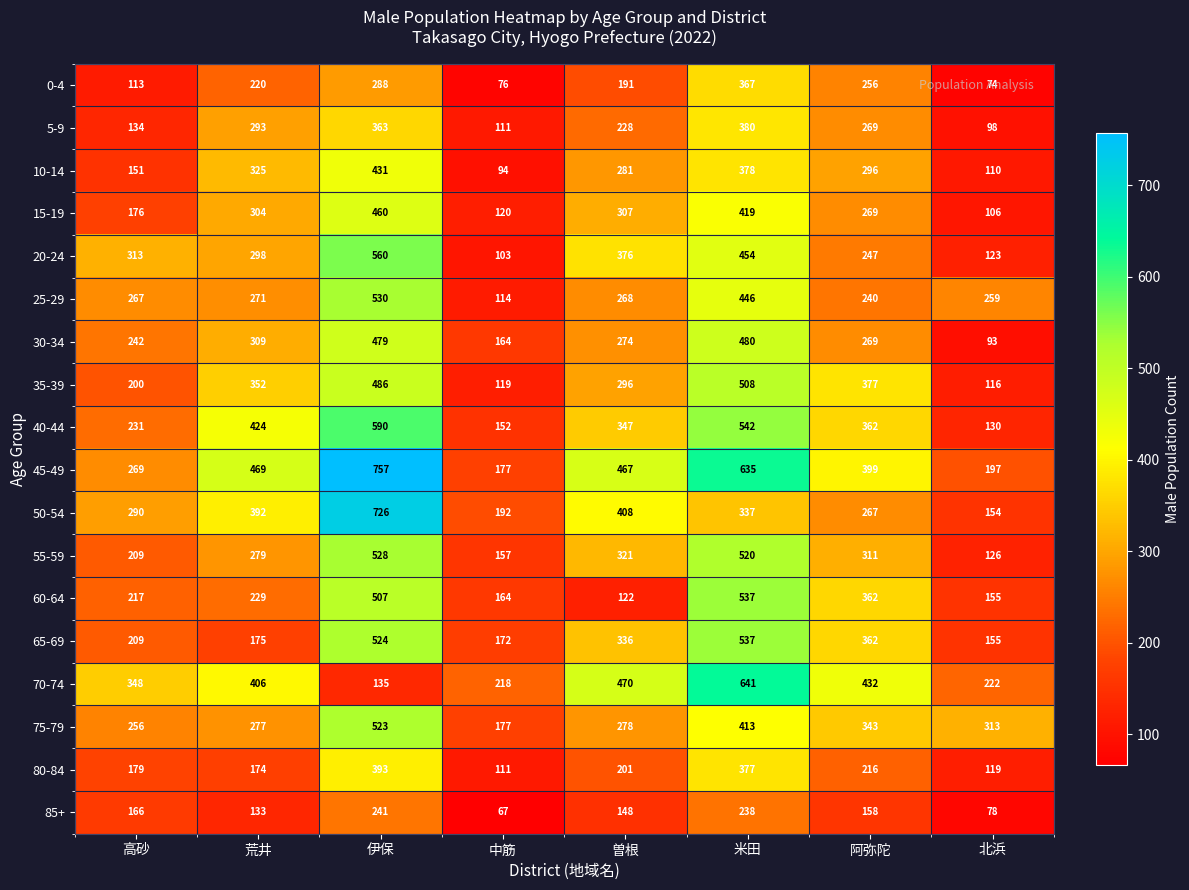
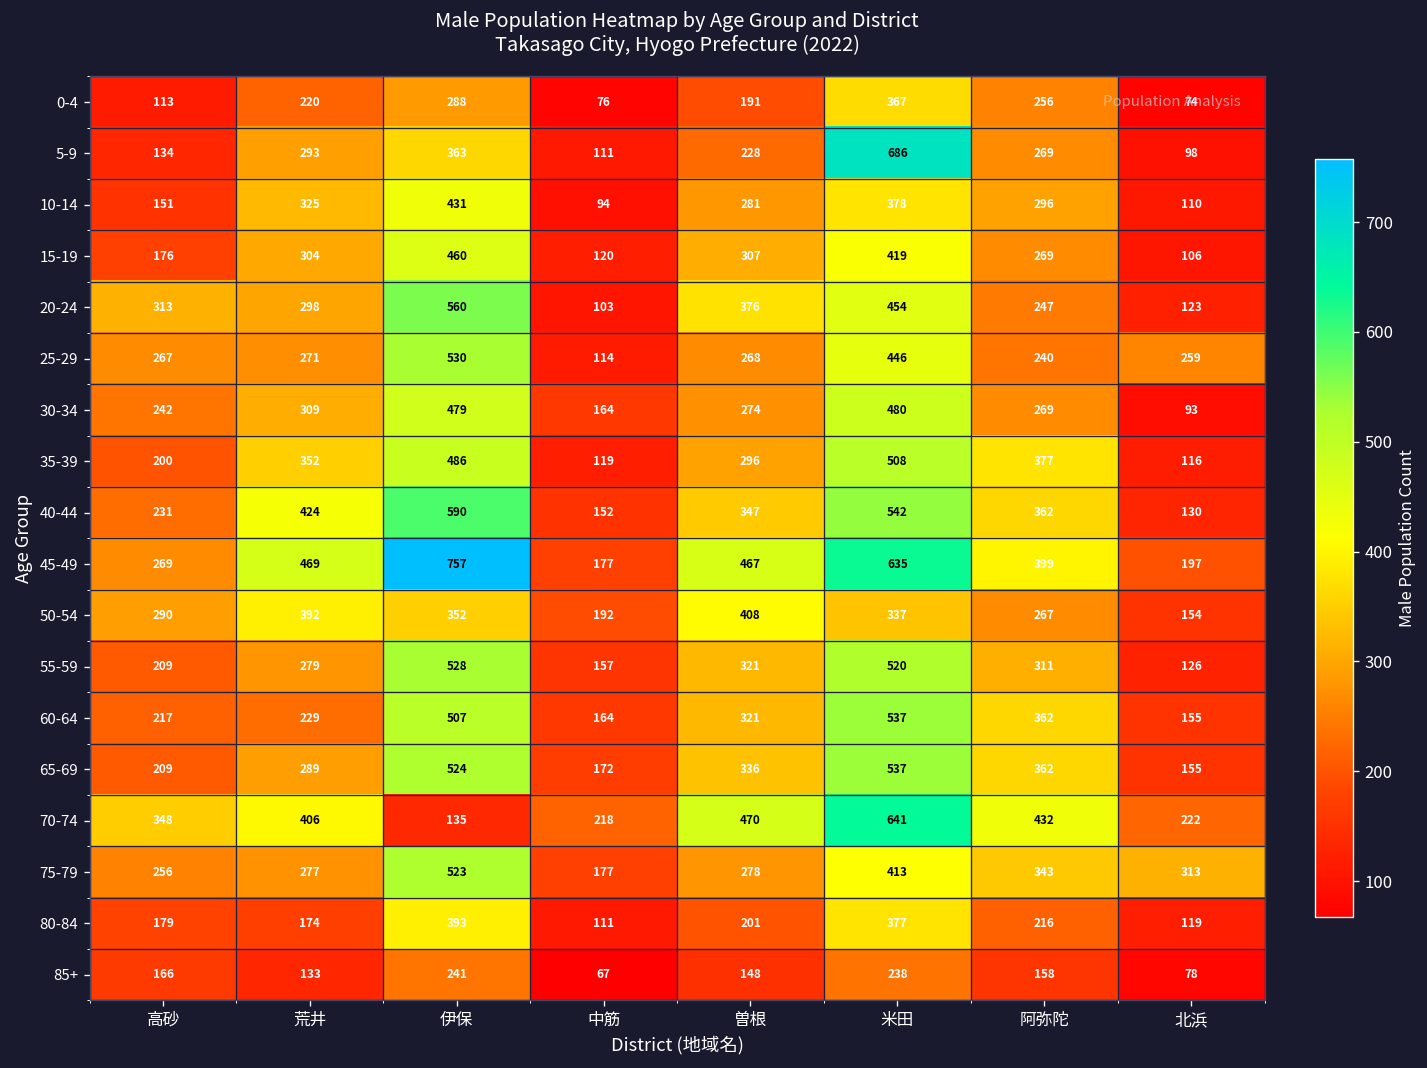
  {
    "0-4": {
      "高砂": 113,
      "荒井": 220,
      "伊保": 288,
      "中筋": 76,
      "曽根": 191,
      "米田": 367,
      "阿弥陀": 256
    },
    "5-9": {
      "高砂": 134,
      "荒井": 293,
      "伊保": 363,
      "中筋": 111,
      "曽根": 228,
-     "米田": 380,
+     "米田": 686,
      "阿弥陀": 269,
      "北浜": 98
    },
    "10-14": {
      "高砂": 151,
      "荒井": 325,
      "伊保": 431,
      "中筋": 94,
      "曽根": 281,
      "米田": 378,
      "阿弥陀": 296,
      "北浜": 110
    },
    "15-19": {
      "高砂": 176,
      "荒井": 304,
      "伊保": 460,
      "中筋": 120,
      "曽根": 307,
      "米田": 419,
      "阿弥陀": 269,
      "北浜": 106
    },
    "20-24": {
      "高砂": 313,
      "荒井": 298,
      "伊保": 560,
      "中筋": 103,
      "曽根": 376,
      "米田": 454,
      "阿弥陀": 247,
      "北浜": 123
    },
    "25-29": {
      "高砂": 267,
      "荒井": 271,
      "伊保": 530,
      "中筋": 114,
      "曽根": 268,
      "米田": 446,
      "阿弥陀": 240,
      "北浜": 259
    },
    "30-34": {
      "高砂": 242,
      "荒井": 309,
      "伊保": 479,
      "中筋": 164,
      "曽根": 274,
      "米田": 480,
      "阿弥陀": 269,
      "北浜": 93
    },
    "35-39": {
      "高砂": 200,
      "荒井": 352,
      "伊保": 486,
      "中筋": 119,
      "曽根": 296,
      "米田": 508,
      "阿弥陀": 377,
      "北浜": 116
    },
    "40-44": {
      "高砂": 231,
      "荒井": 424,
      "伊保": 590,
      "中筋": 152,
      "曽根": 347,
      "米田": 542,
      "阿弥陀": 362,
      "北浜": 130
    },
    "45-49": {
      "高砂": 269,
      "荒井": 469,
      "伊保": 757,
      "中筋": 177,
      "曽根": 467,
      "米田": 635,
      "阿弥陀": 399,
      "北浜": 197
    },
    "50-54": {
      "高砂": 290,
      "荒井": 392,
-     "伊保": 726,
+     "伊保": 352,
      "中筋": 192,
      "曽根": 408,
      "米田": 337,
      "阿弥陀": 267,
      "北浜": 154
    },
    "55-59": {
      "高砂": 209,
      "荒井": 279,
      "伊保": 528,
      "中筋": 157,
      "曽根": 321,
      "米田": 520,
      "阿弥陀": 311,
      "北浜": 126
    },
    "60-64": {
      "高砂": 217,
      "荒井": 229,
      "伊保": 507,
      "中筋": 164,
-     "曽根": 122,
+     "曽根": 321,
      "米田": 537,
      "阿弥陀": 362,
      "北浜": 155
    },
    "65-69": {
      "高砂": 209,
-     "荒井": 175,
+     "荒井": 289,
      "伊保": 524,
      "中筋": 172,
      "曽根": 336,
      "米田": 537,
      "阿弥陀": 362,
      "北浜": 155
    },
    "70-74": {
      "高砂": 348,
      "荒井": 406,
      "伊保": 135,
      "中筋": 218,
      "曽根": 470,
      "米田": 641,
      "阿弥陀": 432,
      "北浜": 222
    },
    "75-79": {
      "高砂": 256,
      "荒井": 277,
      "伊保": 523,
      "中筋": 177,
      "曽根": 278,
      "米田": 413,
      "阿弥陀": 343,
      "北浜": 313
    },
    "80-84": {
      "高砂": 179,
      "荒井": 174,
      "伊保": 393,
      "中筋": 111,
      "曽根": 201,
      "米田": 377,
      "阿弥陀": 216,
      "北浜": 119
    },
    "85+": {
      "高砂": 166,
      "荒井": 133,
      "伊保": 241,
      "中筋": 67,
      "曽根": 148,
      "米田": 238,
      "阿弥陀": 158,
      "北浜": 78
    }
  }
